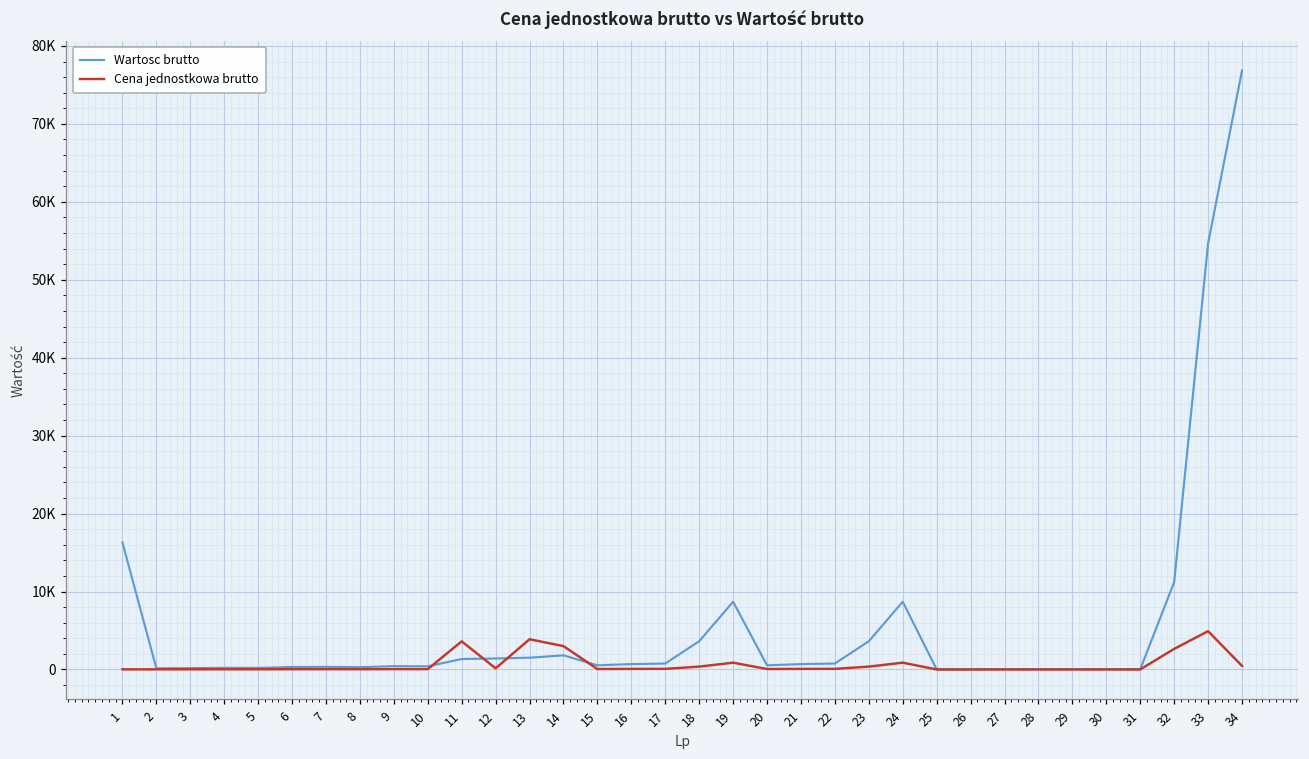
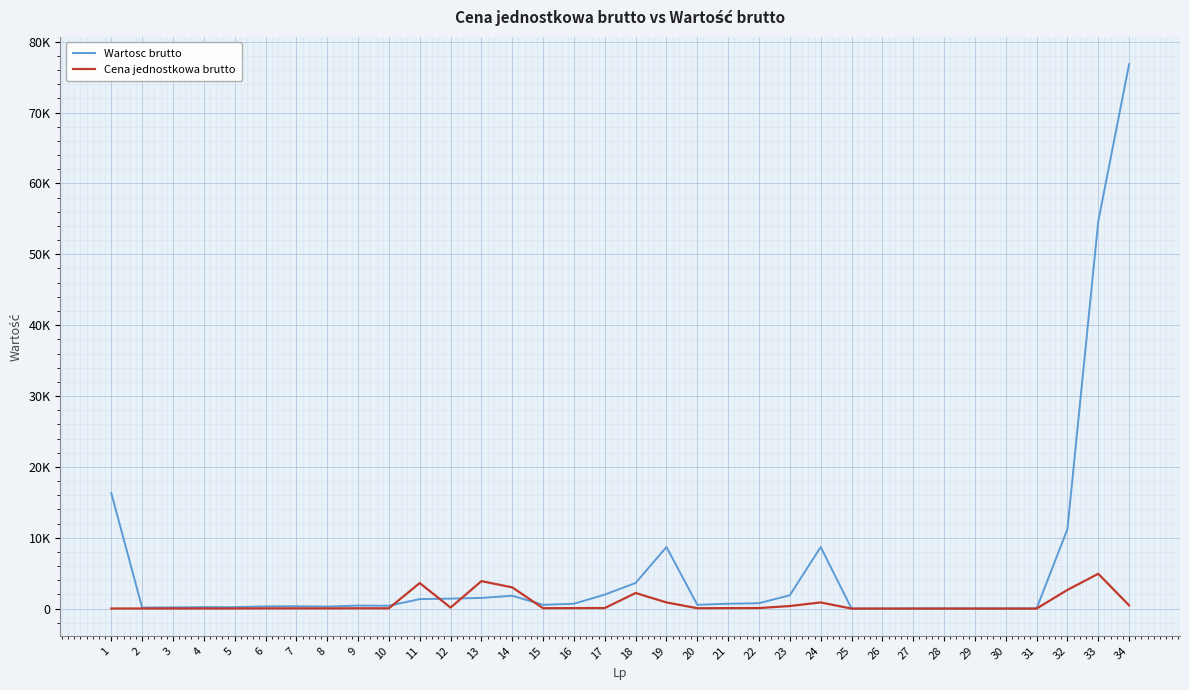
  {
    "Wartosc brutto": {
      "1": 16000,
      "9": 0,
      "11": 1000,
      "12": 1000,
      "13": 2000,
      "14": 2000,
      "15": 1000,
      "16": 1000,
-     "17": 1000,
+     "17": 2000,
      "18": 4000,
      "19": 9000,
      "20": 1000,
      "21": 1000,
      "22": 1000,
-     "23": 4000,
+     "23": 2000,
      "24": 9000,
      "32": 11000,
      "33": 55000,
      "34": 77000
    },
    "Cena jednostkowa brutto": {
      "1": 0,
      "9": 0,
      "11": 4000,
      "12": 0,
      "13": 4000,
      "14": 3000,
      "15": 0,
      "16": 0,
      "17": 0,
-     "18": 0,
+     "18": 2000,
      "19": 1000,
      "20": 0,
      "21": 0,
      "22": 0,
      "23": 0,
      "24": 1000,
      "32": 3000,
      "33": 5000,
      "34": 0
    }
  }
